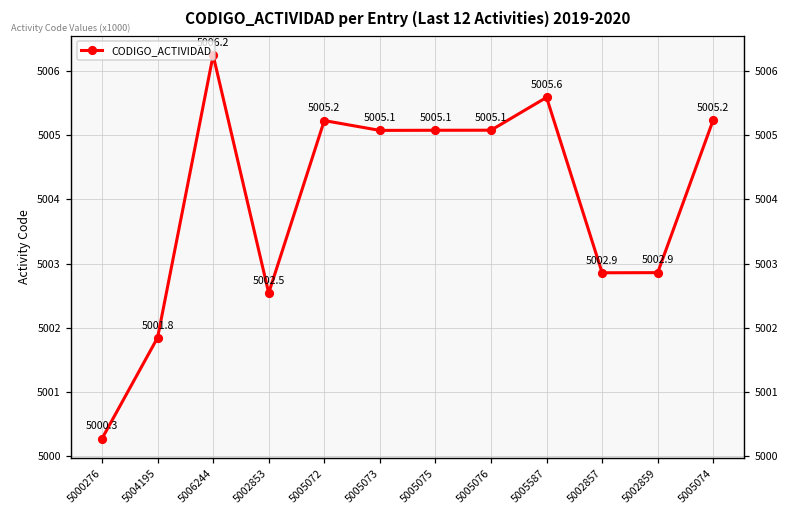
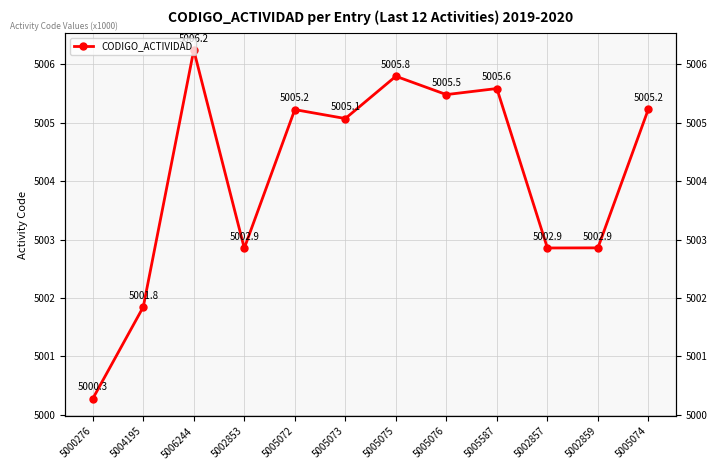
  {
    "5000276": 5000.3,
    "5004195": 5001.8,
-   "5002853": 5002.5,
+   "5002853": 5002.9,
    "5005072": 5005.2,
    "5005073": 5005.1,
-   "5005075": 5005.1,
-   "5005076": 5005.1,
+   "5005075": 5005.8,
+   "5005076": 5005.5,
    "5005587": 5005.6,
    "5002857": 5002.9,
    "5002859": 5002.9,
    "5005074": 5005.2
  }
